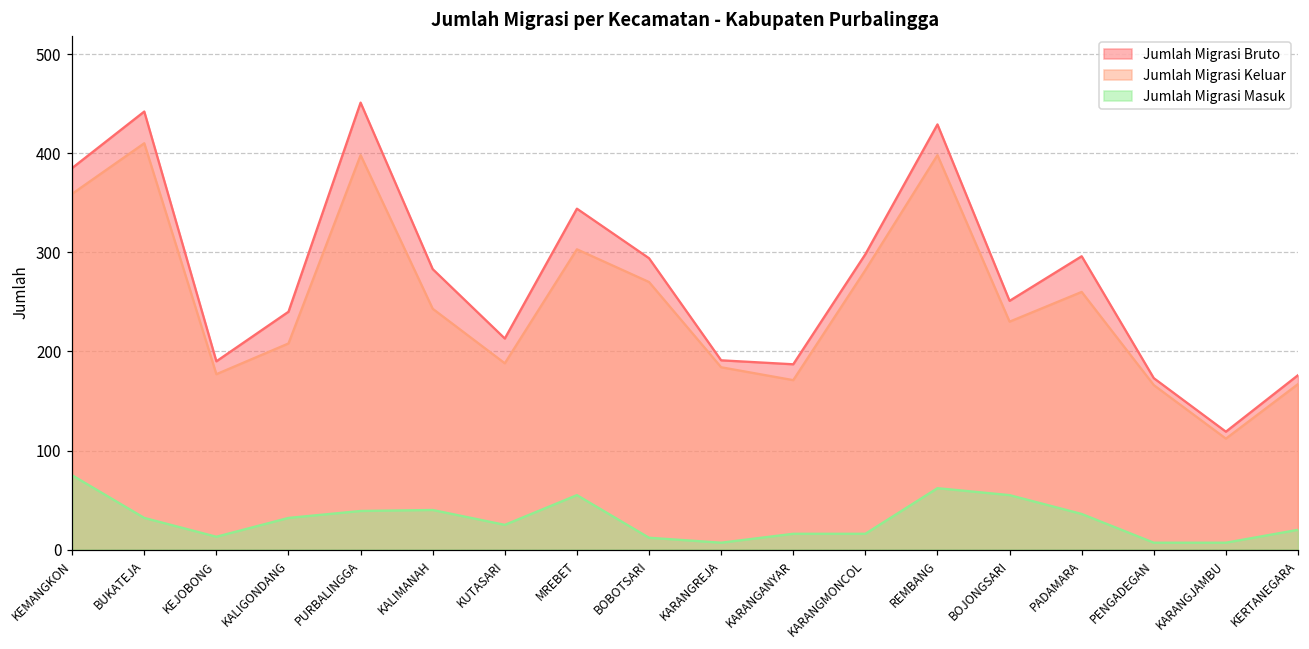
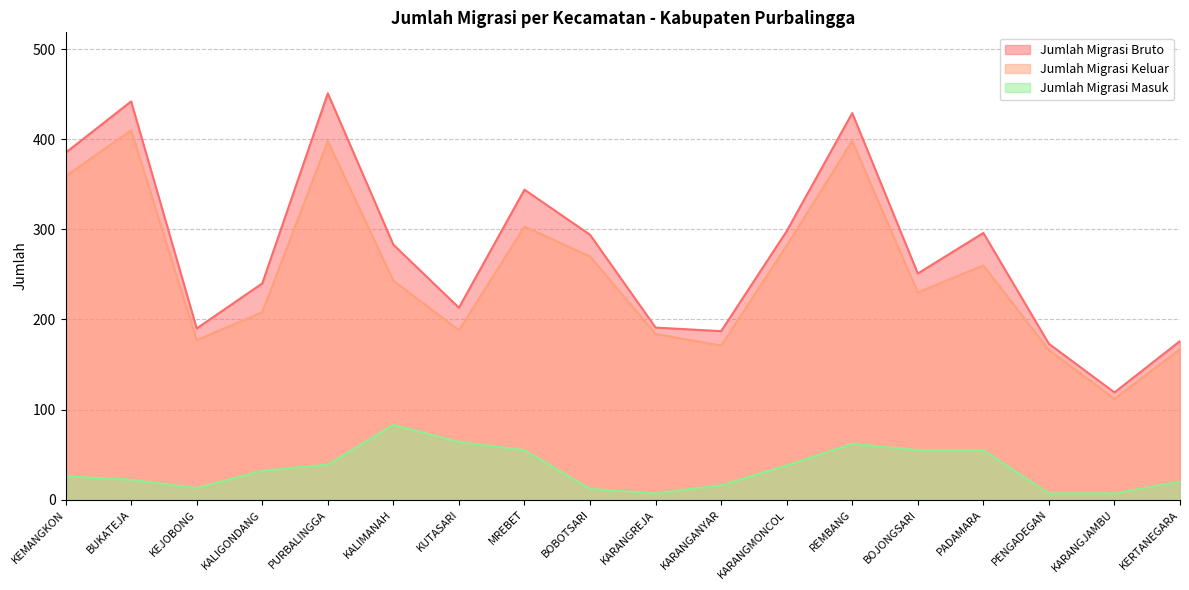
  {
    "Jumlah Migrasi Masuk": {
-     "KEMANGKON": 80,
-     "BUKATEJA": 30,
+     "KEMANGKON": 30,
+     "BUKATEJA": 20,
      "KEJOBONG": 10,
      "KALIGONDANG": 30,
      "PURBALINGGA": 40,
-     "KALIMANAH": 40,
-     "KUTASARI": 30,
+     "KALIMANAH": 80,
+     "KUTASARI": 60,
      "MREBET": 60,
      "BOBOTSARI": 10,
      "KARANGREJA": 10,
      "KARANGANYAR": 20,
-     "KARANGMONCOL": 20,
+     "KARANGMONCOL": 40,
      "REMBANG": 60,
      "BOJONGSARI": 60,
-     "PADAMARA": 40,
+     "PADAMARA": 60,
      "PENGADEGAN": 10,
      "KARANGJAMBU": 10,
      "KERTANEGARA": 20
    }
  }
